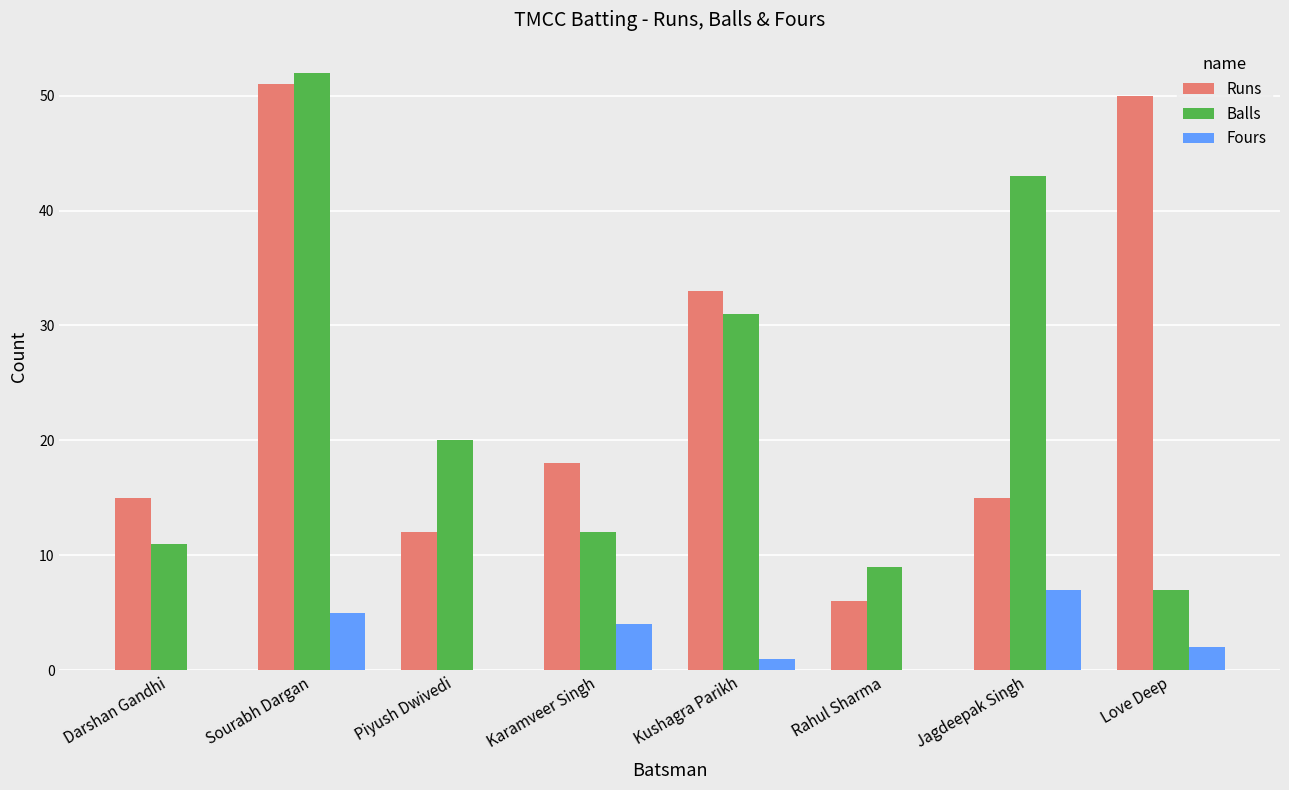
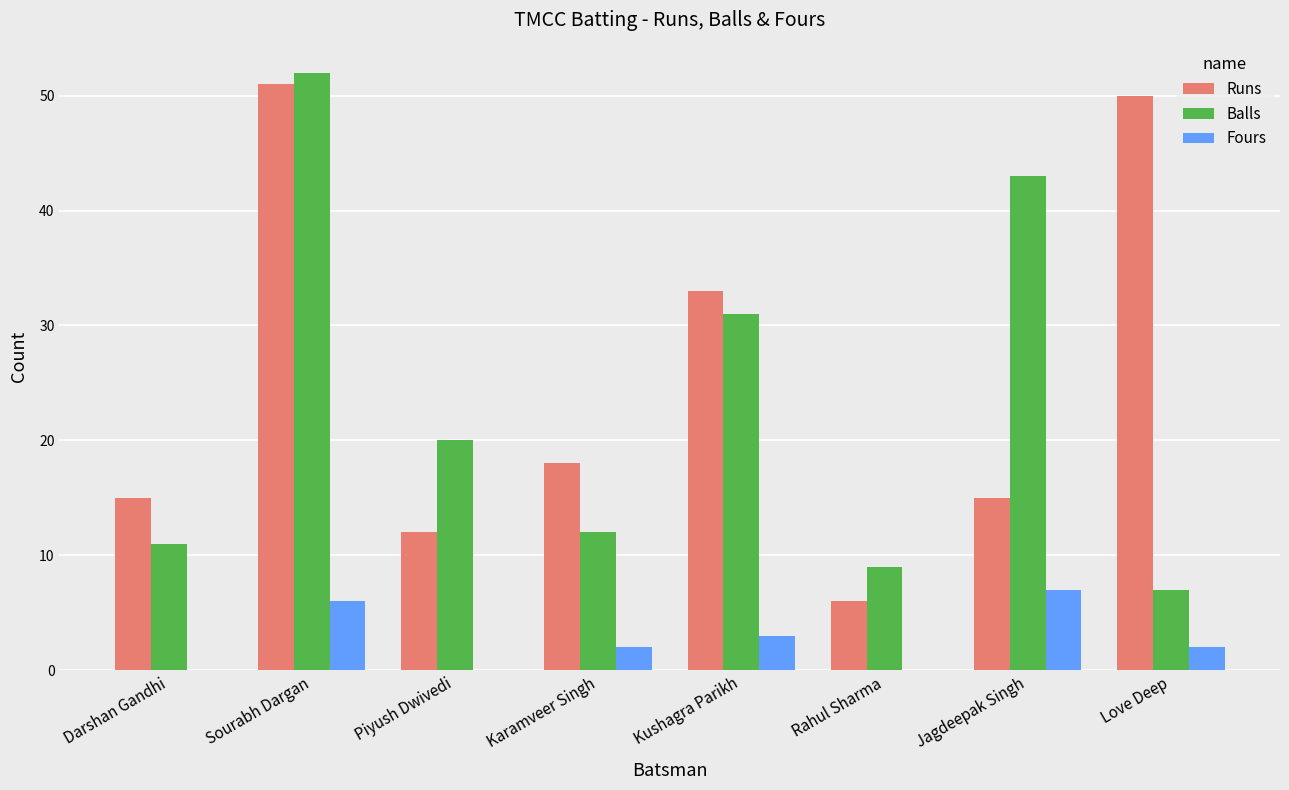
  {
    "Runs": {
      "Darshan Gandhi": 15,
      "Sourabh Dargan": 51,
      "Piyush Dwivedi": 12,
      "Karamveer Singh": 18,
      "Kushagra Parikh": 33,
      "Rahul Sharma": 6,
      "Jagdeepak Singh": 15,
      "Love Deep": 50
    },
    "Balls": {
      "Darshan Gandhi": 11,
      "Sourabh Dargan": 52,
      "Piyush Dwivedi": 20,
      "Karamveer Singh": 12,
      "Kushagra Parikh": 31,
      "Rahul Sharma": 9,
      "Jagdeepak Singh": 43,
      "Love Deep": 7
    },
    "Fours": {
      "Darshan Gandhi": 0,
-     "Sourabh Dargan": 5,
+     "Sourabh Dargan": 6,
      "Piyush Dwivedi": 0,
-     "Karamveer Singh": 4,
-     "Kushagra Parikh": 1,
+     "Karamveer Singh": 2,
+     "Kushagra Parikh": 3,
      "Rahul Sharma": 0,
      "Jagdeepak Singh": 7,
      "Love Deep": 2
    }
  }
